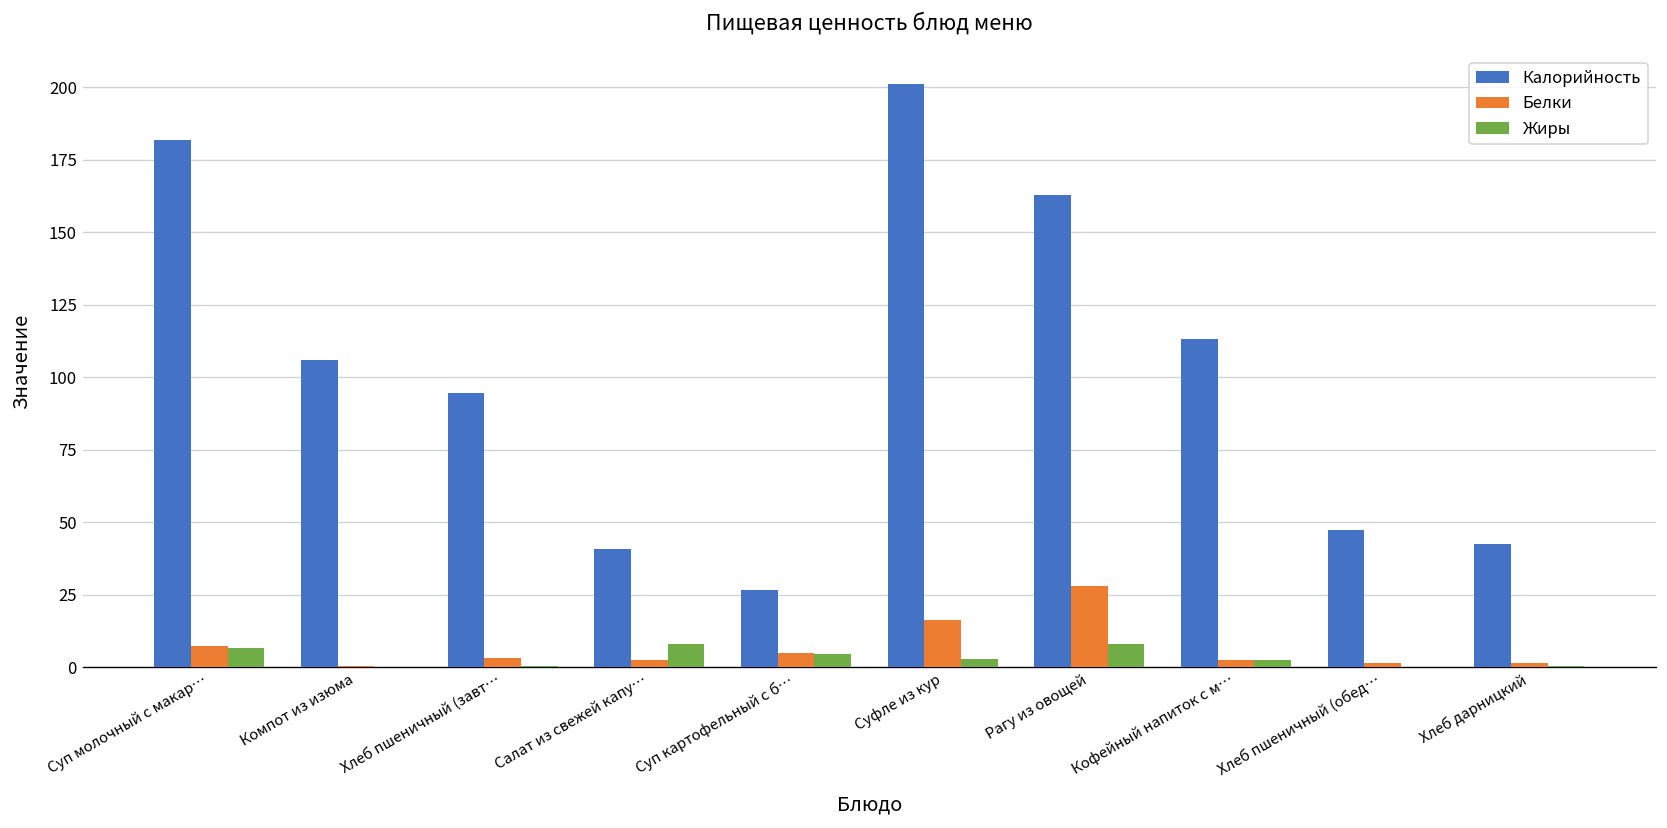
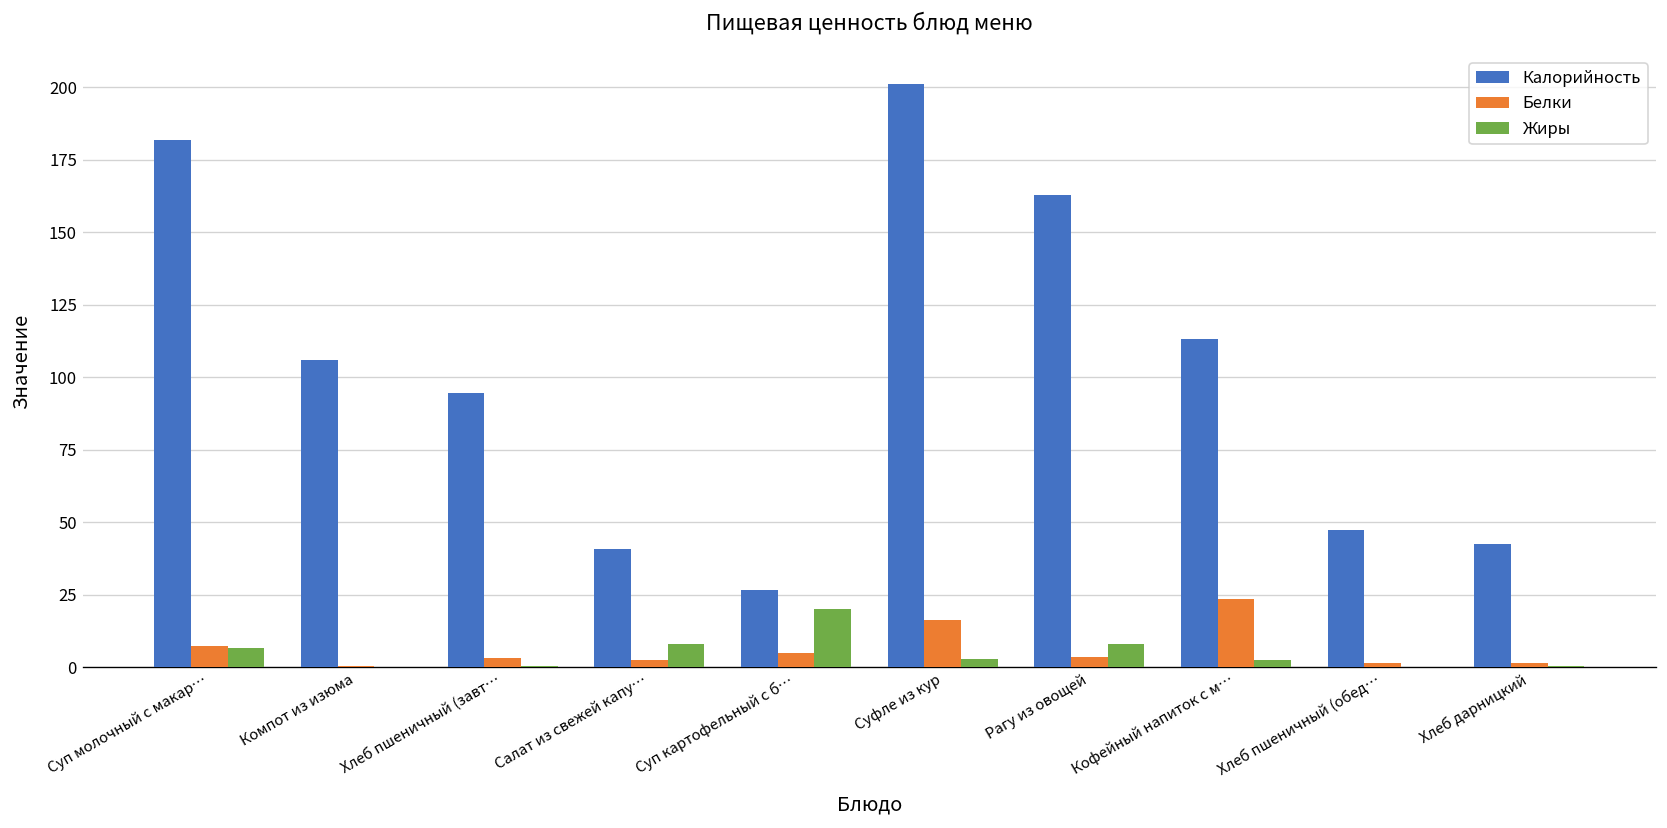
  {
    "Калорийность": {
      "Суп молочный с макар…": 182,
      "Компот из изюма": 106,
      "Хлеб пшеничный (завт…": 94,
      "Салат из свежей капу…": 41,
      "Суп картофельный с б…": 27,
      "Суфле из кур": 201,
      "Рагу из овощей": 163,
      "Кофейный напиток с м…": 113,
      "Хлеб пшеничный (обед…": 47,
      "Хлеб дарницкий": 42
    },
    "Белки": {
      "Суп молочный с макар…": 7,
      "Хлеб пшеничный (завт…": 3,
      "Салат из свежей капу…": 3,
      "Суп картофельный с б…": 5,
      "Суфле из кур": 16,
-     "Рагу из овощей": 28,
-     "Кофейный напиток с м…": 2,
+     "Рагу из овощей": 3,
+     "Кофейный напиток с м…": 23,
      "Хлеб пшеничный (обед…": 2,
      "Хлеб дарницкий": 1
    },
    "Жиры": {
      "Суп молочный с макар…": 7,
      "Компот из изюма": 0,
      "Салат из свежей капу…": 8,
-     "Суп картофельный с б…": 4,
+     "Суп картофельный с б…": 20,
      "Суфле из кур": 3,
      "Рагу из овощей": 8,
      "Кофейный напиток с м…": 3
    }
  }
